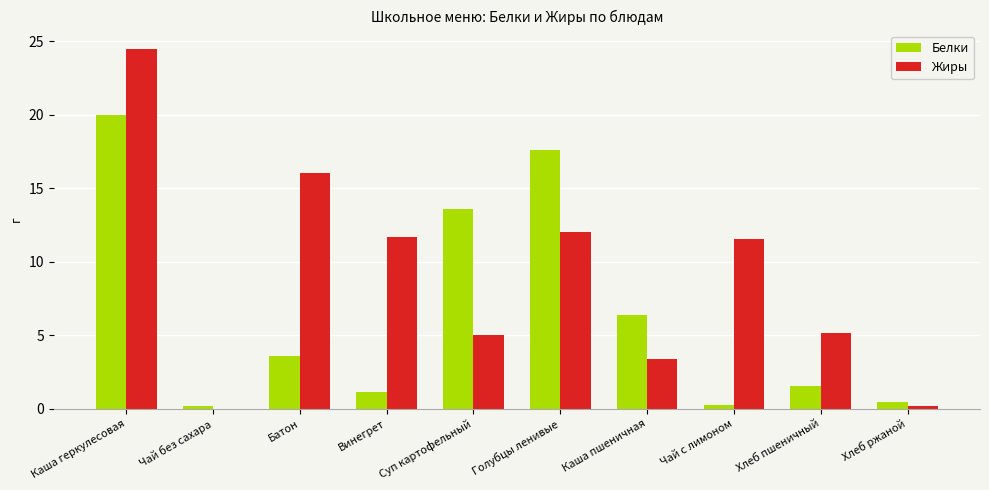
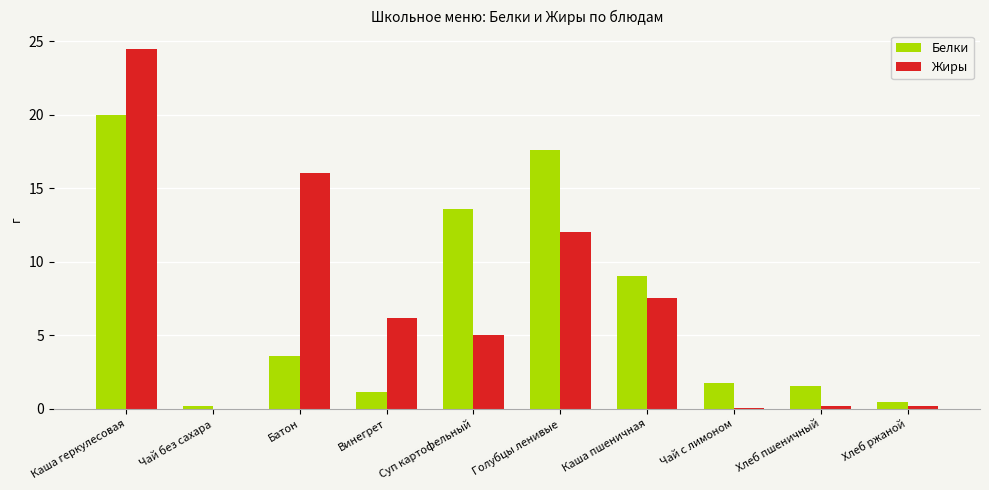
  {
    "Белки": {
      "Каша геркулесовая": 20.0,
      "Чай без сахара": 0.2,
      "Батон": 3.6,
      "Винегрет": 1.2,
      "Суп картофельный": 13.6,
      "Голубцы ленивые": 17.6,
-     "Каша пшеничная": 6.4,
-     "Чай с лимоном": 0.2,
+     "Каша пшеничная": 9.0,
+     "Чай с лимоном": 1.8,
      "Хлеб пшеничный": 1.5,
      "Хлеб ржаной": 0.5
    },
    "Жиры": {
      "Каша геркулесовая": 24.5,
      "Чай без сахара": 0.0,
      "Батон": 16.0,
-     "Винегрет": 11.7,
+     "Винегрет": 6.2,
      "Суп картофельный": 5.0,
      "Голубцы ленивые": 12.0,
-     "Каша пшеничная": 3.4,
-     "Чай с лимоном": 11.6,
-     "Хлеб пшеничный": 5.2,
+     "Каша пшеничная": 7.5,
+     "Чай с лимоном": 0.0,
+     "Хлеб пшеничный": 0.2,
      "Хлеб ржаной": 0.2
    }
  }
